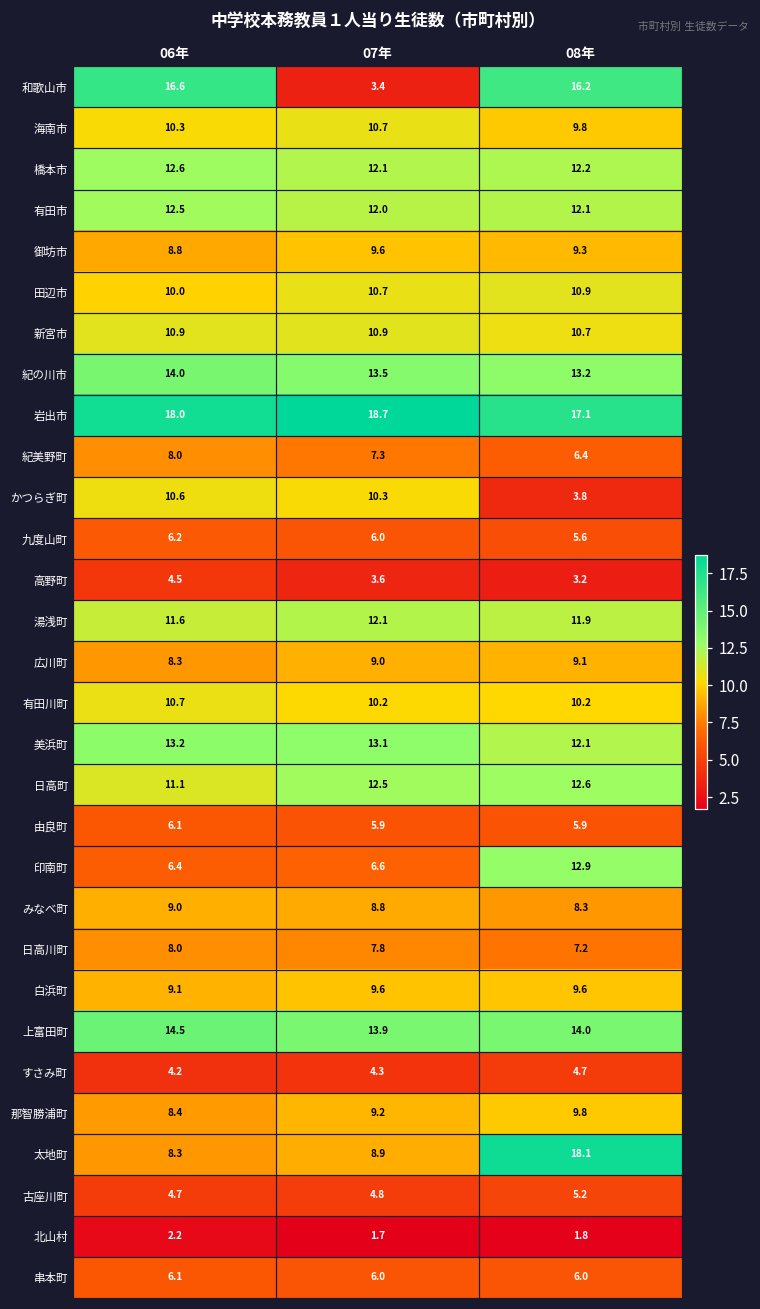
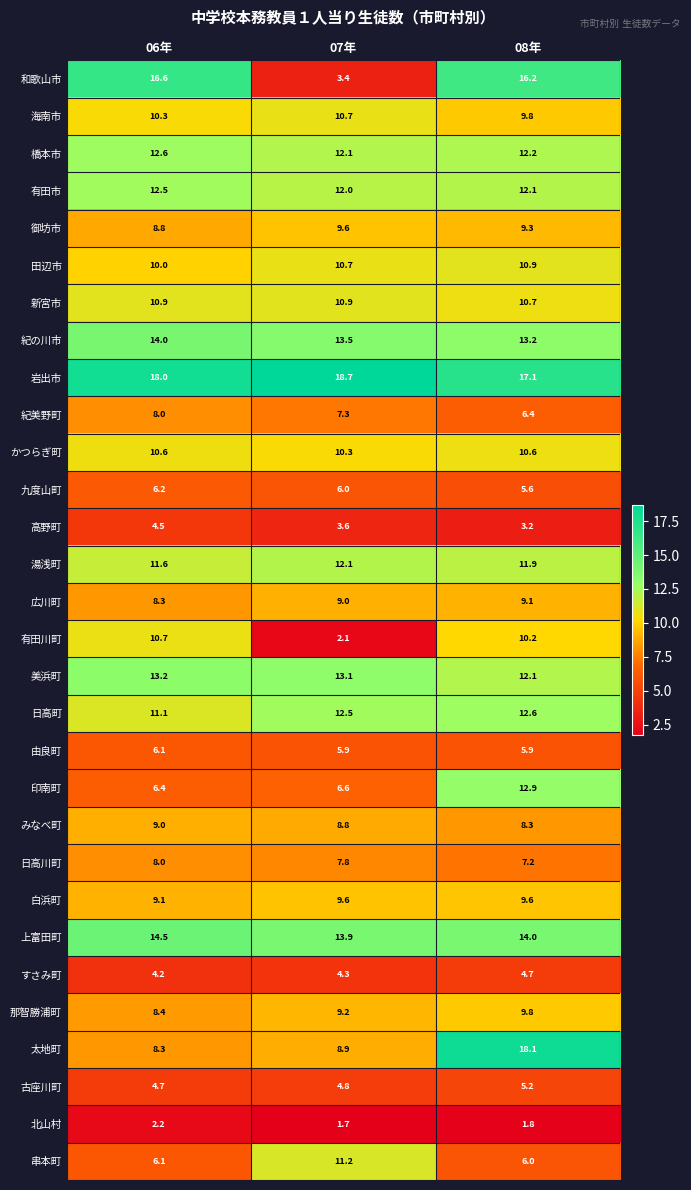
  {
    "和歌山市": {
      "06年": 16.6,
      "07年": 3.4,
      "08年": 16.2
    },
    "海南市": {
      "06年": 10.3,
      "07年": 10.7,
      "08年": 9.8
    },
    "橋本市": {
      "06年": 12.6,
      "07年": 12.1,
      "08年": 12.2
    },
    "有田市": {
      "06年": 12.5,
      "07年": 12.0,
      "08年": 12.1
    },
    "御坊市": {
      "06年": 8.8,
      "07年": 9.6,
      "08年": 9.3
    },
    "田辺市": {
      "06年": 10.0,
      "07年": 10.7,
      "08年": 10.9
    },
    "新宮市": {
      "06年": 10.9,
      "07年": 10.9,
      "08年": 10.7
    },
    "紀の川市": {
      "06年": 14.0,
      "07年": 13.5,
      "08年": 13.2
    },
    "岩出市": {
      "06年": 18.0,
      "07年": 18.7,
      "08年": 17.1
    },
    "紀美野町": {
      "06年": 8.0,
      "07年": 7.3,
      "08年": 6.4
    },
    "かつらぎ町": {
      "06年": 10.6,
      "07年": 10.3,
-     "08年": 3.8
+     "08年": 10.6
    },
    "九度山町": {
      "06年": 6.2,
      "07年": 6.0,
      "08年": 5.6
    },
    "高野町": {
      "06年": 4.5,
      "07年": 3.6,
      "08年": 3.2
    },
    "湯浅町": {
      "06年": 11.6,
      "07年": 12.1,
      "08年": 11.9
    },
    "広川町": {
      "06年": 8.3,
      "07年": 9.0,
      "08年": 9.1
    },
    "有田川町": {
      "06年": 10.7,
-     "07年": 10.2,
+     "07年": 2.1,
      "08年": 10.2
    },
    "美浜町": {
      "06年": 13.2,
      "07年": 13.1,
      "08年": 12.1
    },
    "日高町": {
      "06年": 11.1,
      "07年": 12.5,
      "08年": 12.6
    },
    "由良町": {
      "06年": 6.1,
      "07年": 5.9,
      "08年": 5.9
    },
    "印南町": {
      "06年": 6.4,
      "07年": 6.6,
      "08年": 12.9
    },
    "みなべ町": {
      "06年": 9.0,
      "07年": 8.8,
      "08年": 8.3
    },
    "日高川町": {
      "06年": 8.0,
      "07年": 7.8,
      "08年": 7.2
    },
    "白浜町": {
      "06年": 9.1,
      "07年": 9.6,
      "08年": 9.6
    },
    "上富田町": {
      "06年": 14.5,
      "07年": 13.9,
      "08年": 14.0
    },
    "すさみ町": {
      "06年": 4.2,
      "07年": 4.3,
      "08年": 4.7
    },
    "那智勝浦町": {
      "06年": 8.4,
      "07年": 9.2,
      "08年": 9.8
    },
    "太地町": {
      "06年": 8.3,
      "07年": 8.9,
      "08年": 18.1
    },
    "古座川町": {
      "06年": 4.7,
      "07年": 4.8,
      "08年": 5.2
    },
    "北山村": {
      "06年": 2.2,
      "07年": 1.7,
      "08年": 1.8
    },
    "串本町": {
      "06年": 6.1,
-     "07年": 6.0,
+     "07年": 11.2,
      "08年": 6.0
    }
  }
